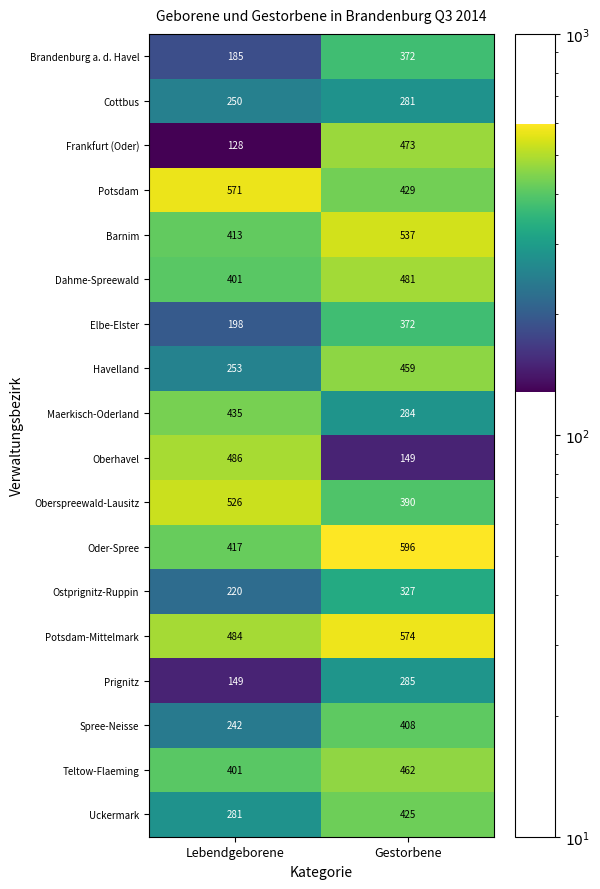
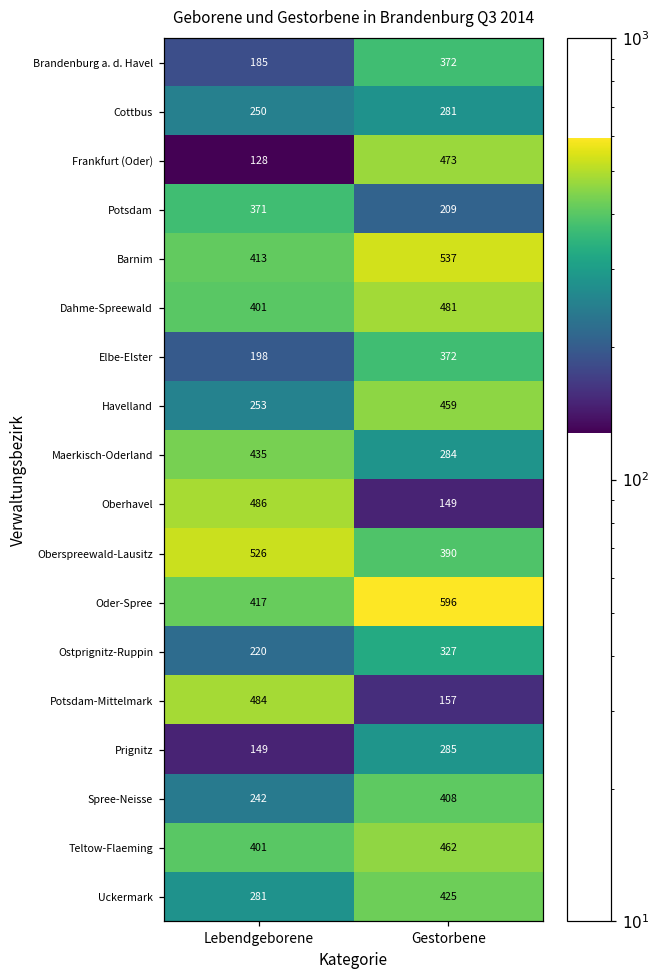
  {
    "Brandenburg a. d. Havel": {
      "Lebendgeborene": 185,
      "Gestorbene": 372
    },
    "Cottbus": {
      "Lebendgeborene": 250,
      "Gestorbene": 281
    },
    "Frankfurt (Oder)": {
      "Lebendgeborene": 128,
      "Gestorbene": 473
    },
    "Potsdam": {
-     "Lebendgeborene": 571,
-     "Gestorbene": 429
+     "Lebendgeborene": 371,
+     "Gestorbene": 209
    },
    "Barnim": {
      "Lebendgeborene": 413,
      "Gestorbene": 537
    },
    "Dahme-Spreewald": {
      "Lebendgeborene": 401,
      "Gestorbene": 481
    },
    "Elbe-Elster": {
      "Lebendgeborene": 198,
      "Gestorbene": 372
    },
    "Havelland": {
      "Lebendgeborene": 253,
      "Gestorbene": 459
    },
    "Maerkisch-Oderland": {
      "Lebendgeborene": 435,
      "Gestorbene": 284
    },
    "Oberhavel": {
      "Lebendgeborene": 486,
      "Gestorbene": 149
    },
    "Oberspreewald-Lausitz": {
      "Lebendgeborene": 526,
      "Gestorbene": 390
    },
    "Oder-Spree": {
      "Lebendgeborene": 417,
      "Gestorbene": 596
    },
    "Ostprignitz-Ruppin": {
      "Lebendgeborene": 220,
      "Gestorbene": 327
    },
    "Potsdam-Mittelmark": {
      "Lebendgeborene": 484,
-     "Gestorbene": 574
+     "Gestorbene": 157
    },
    "Prignitz": {
      "Lebendgeborene": 149,
      "Gestorbene": 285
    },
    "Spree-Neisse": {
      "Lebendgeborene": 242,
      "Gestorbene": 408
    },
    "Teltow-Flaeming": {
      "Lebendgeborene": 401,
      "Gestorbene": 462
    },
    "Uckermark": {
      "Lebendgeborene": 281,
      "Gestorbene": 425
    }
  }
